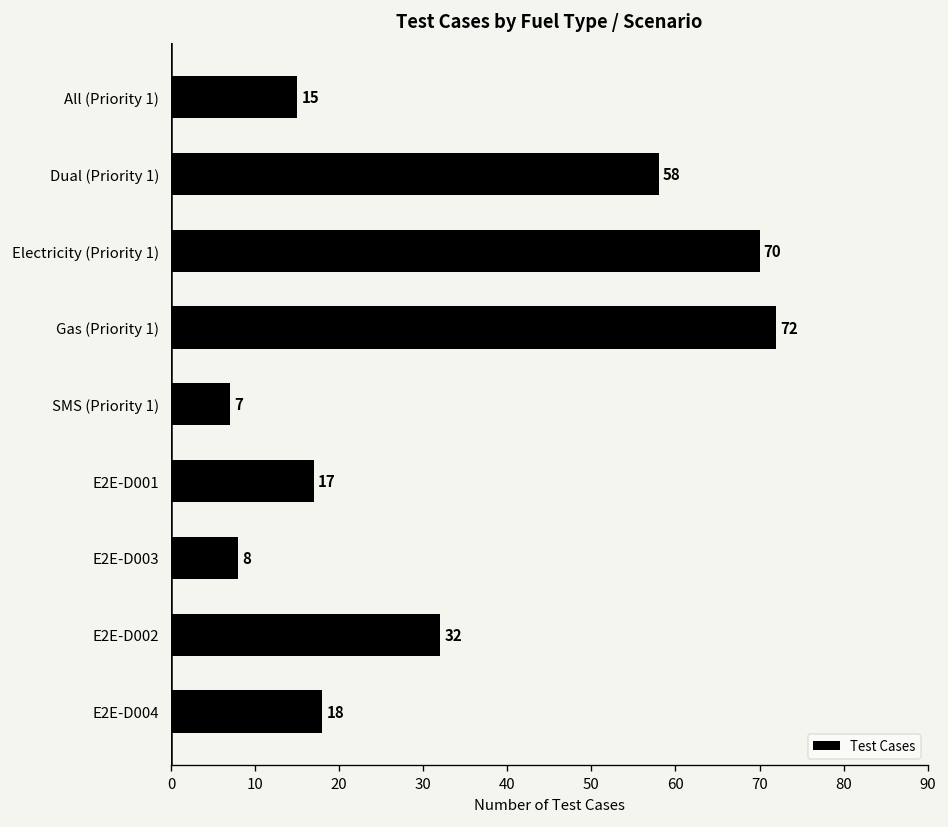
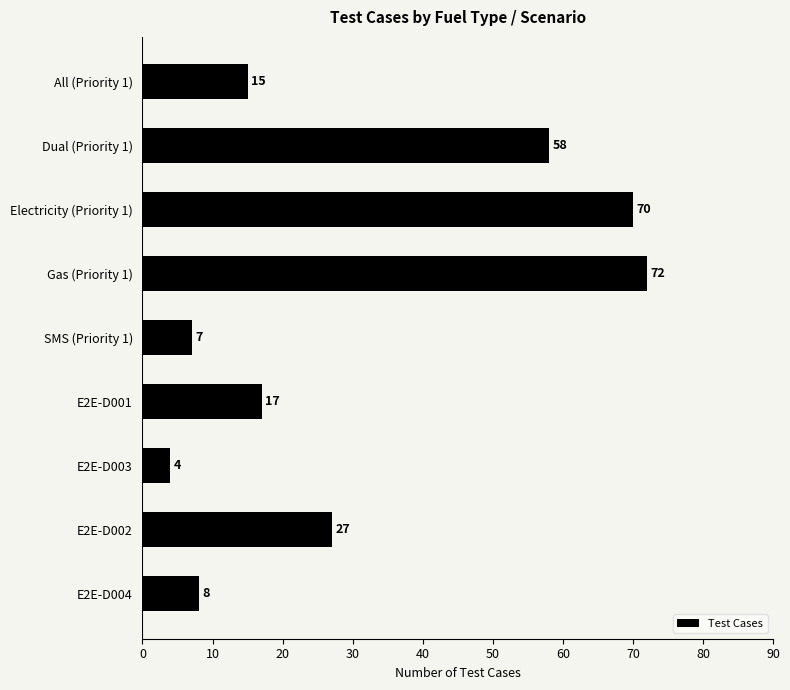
  {
    "All (Priority 1)": 15,
    "Dual (Priority 1)": 58,
    "Electricity (Priority 1)": 70,
    "Gas (Priority 1)": 72,
    "SMS (Priority 1)": 7,
    "E2E-D001": 17,
-   "E2E-D003": 8,
-   "E2E-D002": 32,
-   "E2E-D004": 18
+   "E2E-D003": 4,
+   "E2E-D002": 27,
+   "E2E-D004": 8
  }
